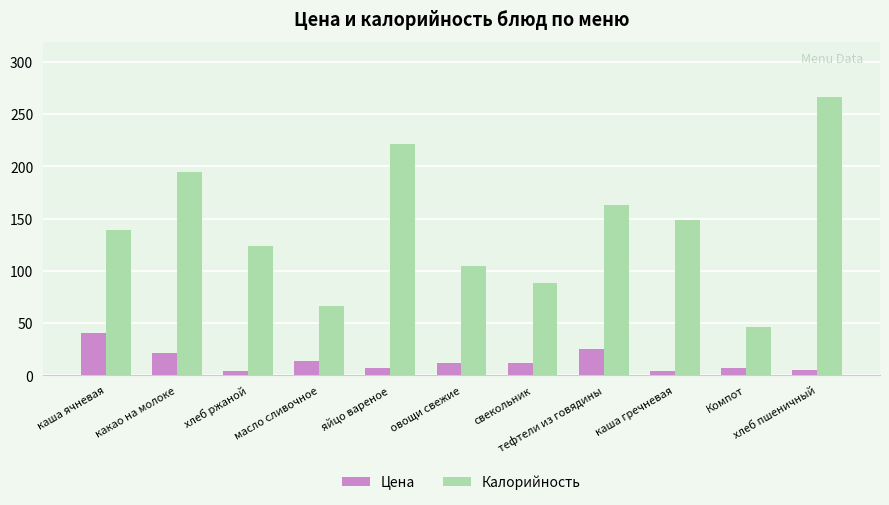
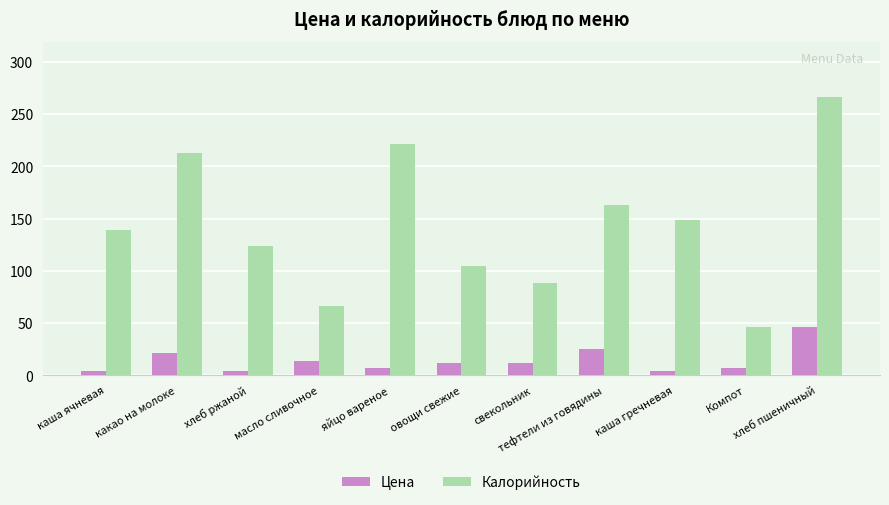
  {
    "Цена": {
-     "каша ячневая": 40,
+     "каша ячневая": 4,
      "какао на молоке": 21,
      "хлеб ржаной": 4,
      "масло сливочное": 14,
      "яйцо вареное": 7,
      "овощи свежие": 12,
      "свекольник": 12,
      "тефтели из говядины": 25,
      "каша гречневая": 4,
      "Компот": 7,
-     "хлеб пшеничный": 5
+     "хлеб пшеничный": 46
    },
    "Калорийность": {
      "каша ячневая": 139,
-     "какао на молоке": 195,
+     "какао на молоке": 213,
      "хлеб ржаной": 124,
      "масло сливочное": 66,
      "яйцо вареное": 221,
      "овощи свежие": 105,
      "свекольник": 88,
      "тефтели из говядины": 163,
      "каша гречневая": 149,
      "Компот": 46,
      "хлеб пшеничный": 266
    }
  }
